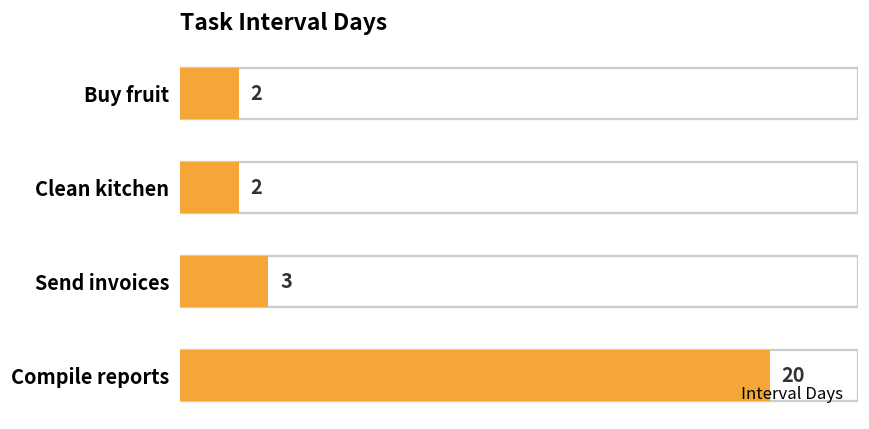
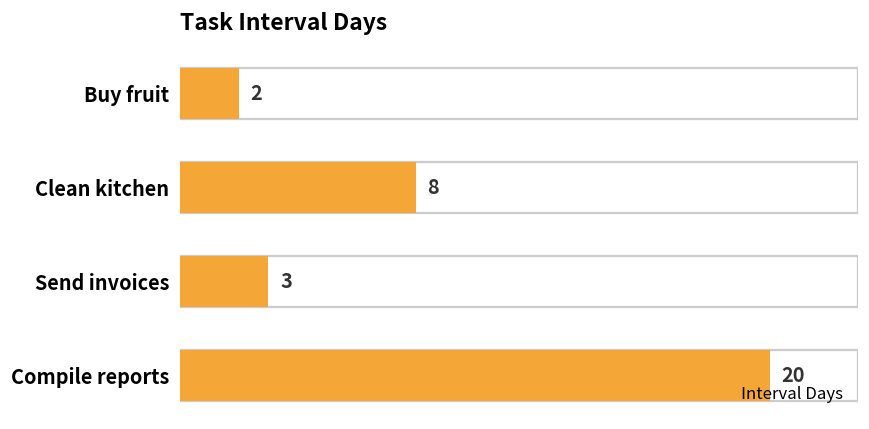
  {
    "Buy fruit": 2,
-   "Clean kitchen": 2,
+   "Clean kitchen": 8,
    "Send invoices": 3,
    "Compile reports": 20
  }
